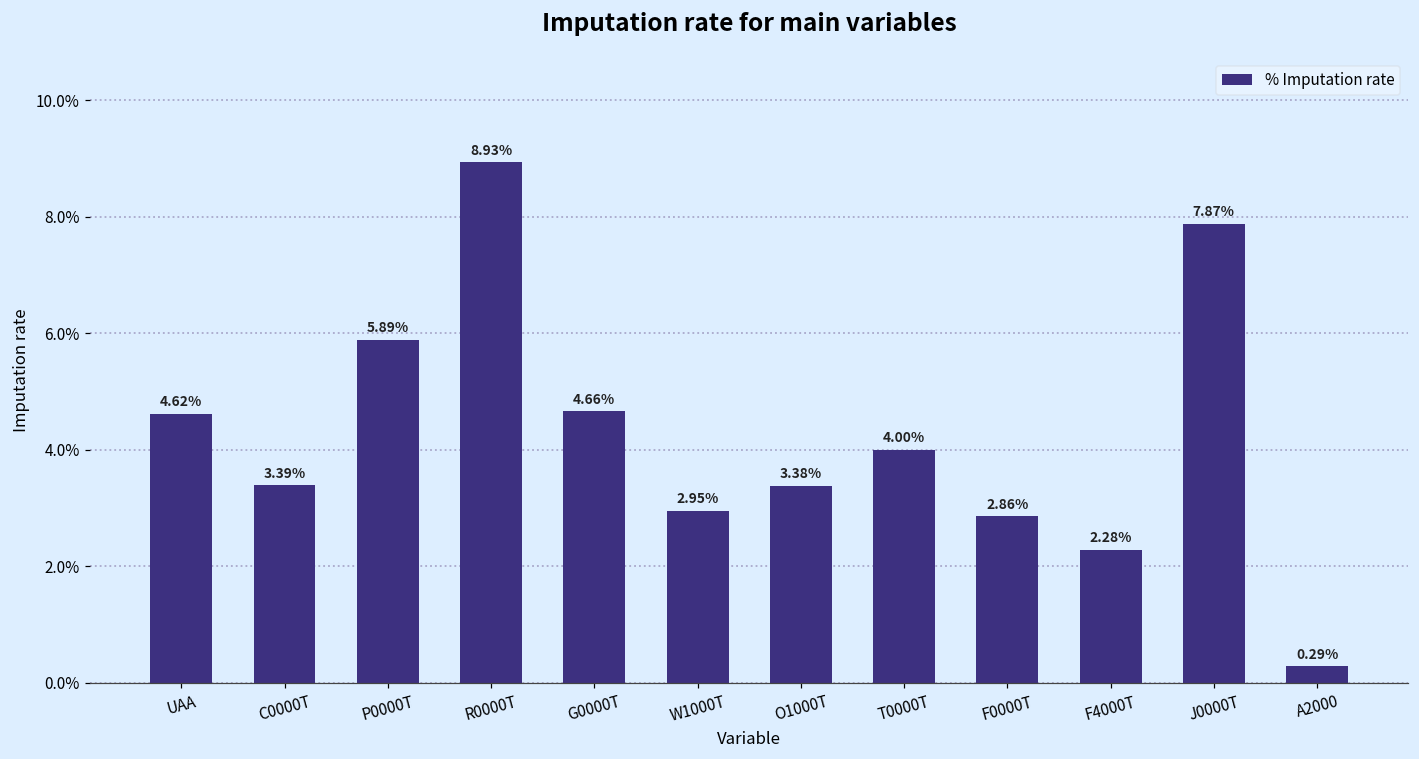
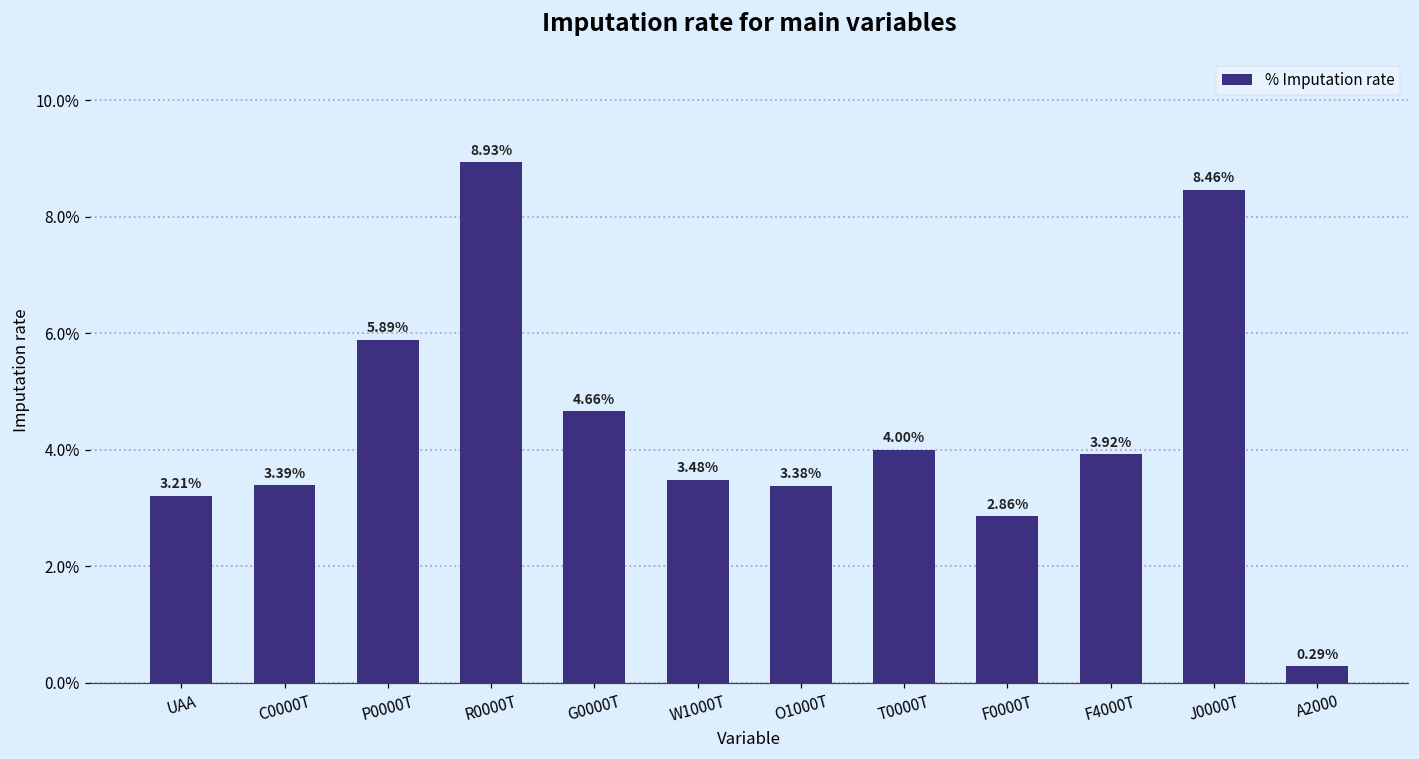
  {
-   "UAA": "4.62%",
+   "UAA": "3.21%",
    "C0000T": "3.39%",
    "P0000T": "5.89%",
    "R0000T": "8.93%",
    "G0000T": "4.66%",
-   "W1000T": "2.95%",
+   "W1000T": "3.48%",
    "O1000T": "3.38%",
    "T0000T": "4.00%",
    "F0000T": "2.86%",
-   "F4000T": "2.28%",
-   "J0000T": "7.87%",
+   "F4000T": "3.92%",
+   "J0000T": "8.46%",
    "A2000": "0.29%"
  }
